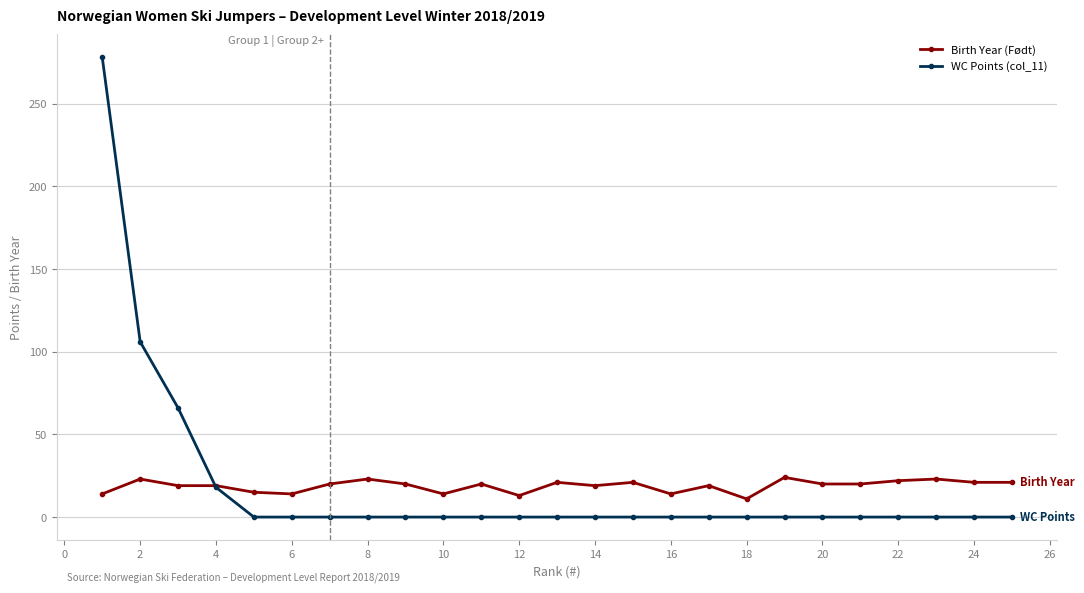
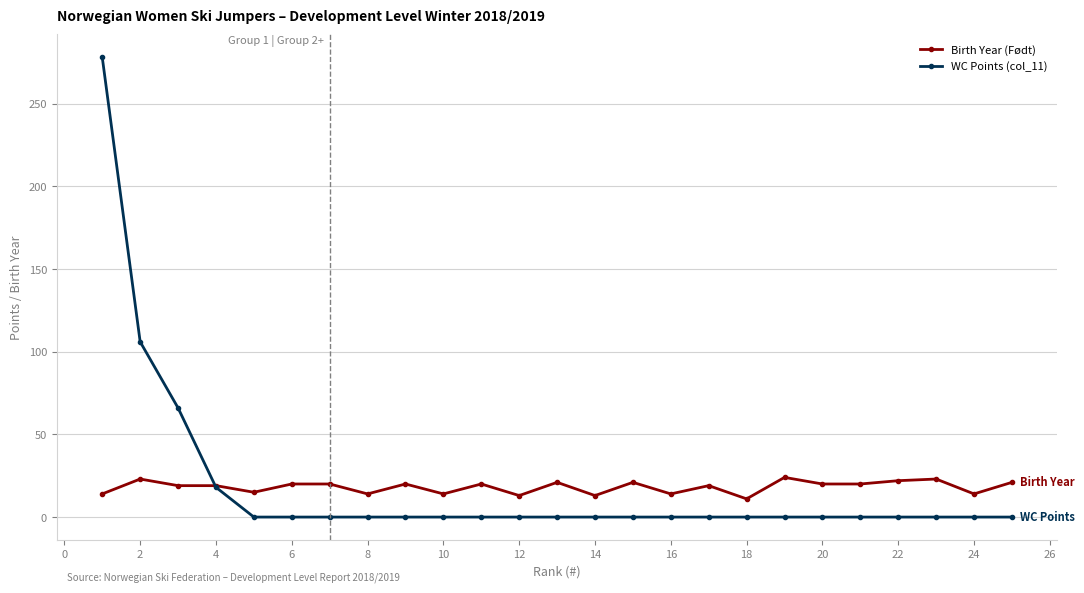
  {
    "Birth Year (Født)": {
      "2": 23,
-     "6": 14,
-     "8": 23,
+     "6": 20,
+     "8": 14,
      "10": 14,
      "12": 13,
-     "14": 19,
+     "14": 13,
      "16": 14,
      "18": 11,
      "20": 20,
      "22": 22,
-     "24": 21
+     "24": 14
    },
    "WC Points (col_11)": {
      "2": 106,
      "6": 0,
      "8": 0,
      "10": 0,
      "12": 0,
      "14": 0,
      "16": 0,
      "18": 0,
      "20": 0,
      "22": 0,
      "24": 0
    }
  }
